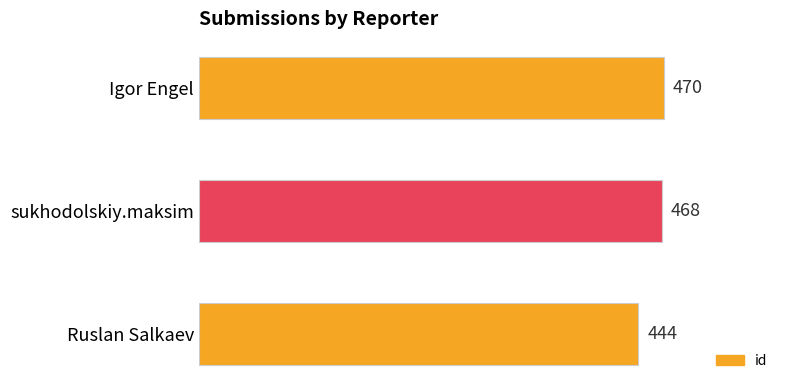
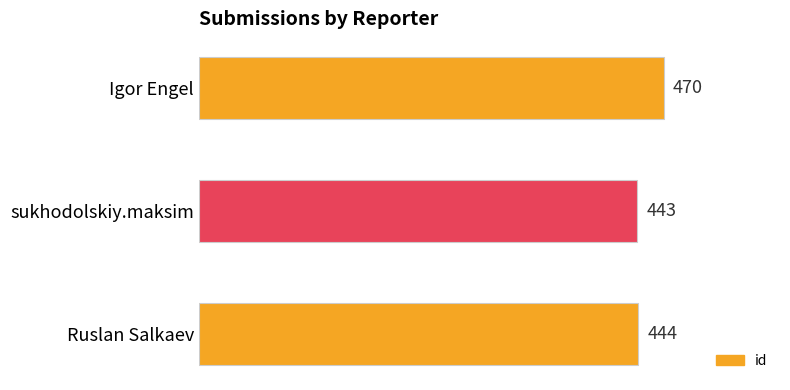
  {
    "Igor Engel": 470,
-   "sukhodolskiy.maksim": 468,
+   "sukhodolskiy.maksim": 443,
    "Ruslan Salkaev": 444
  }
